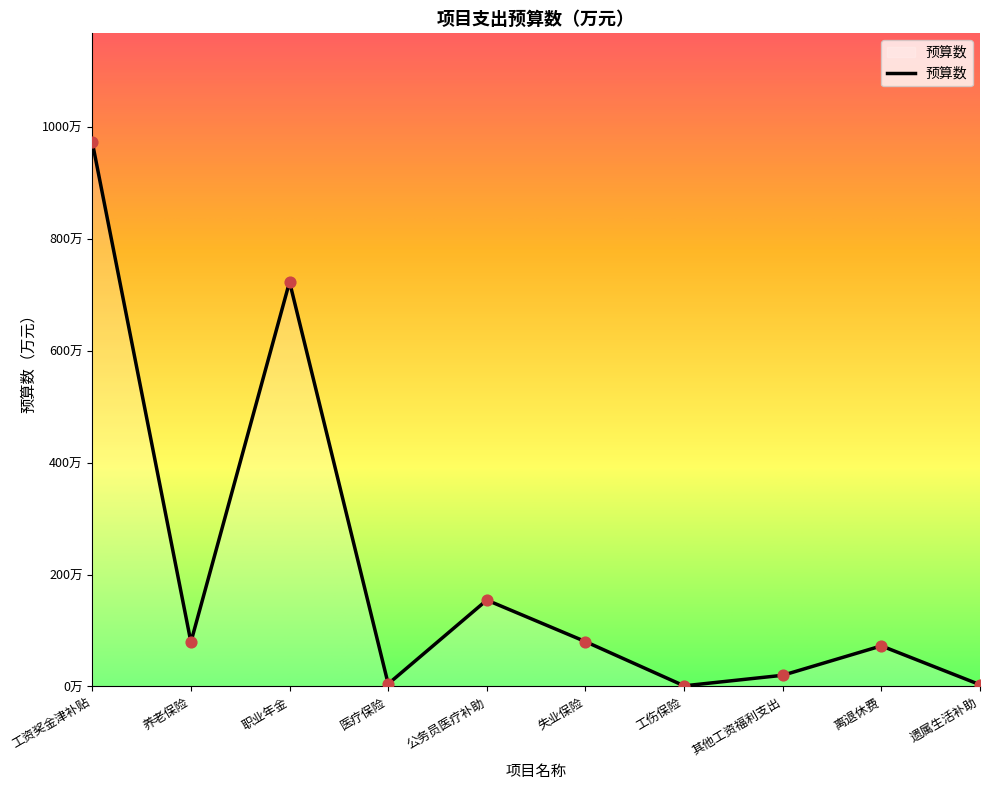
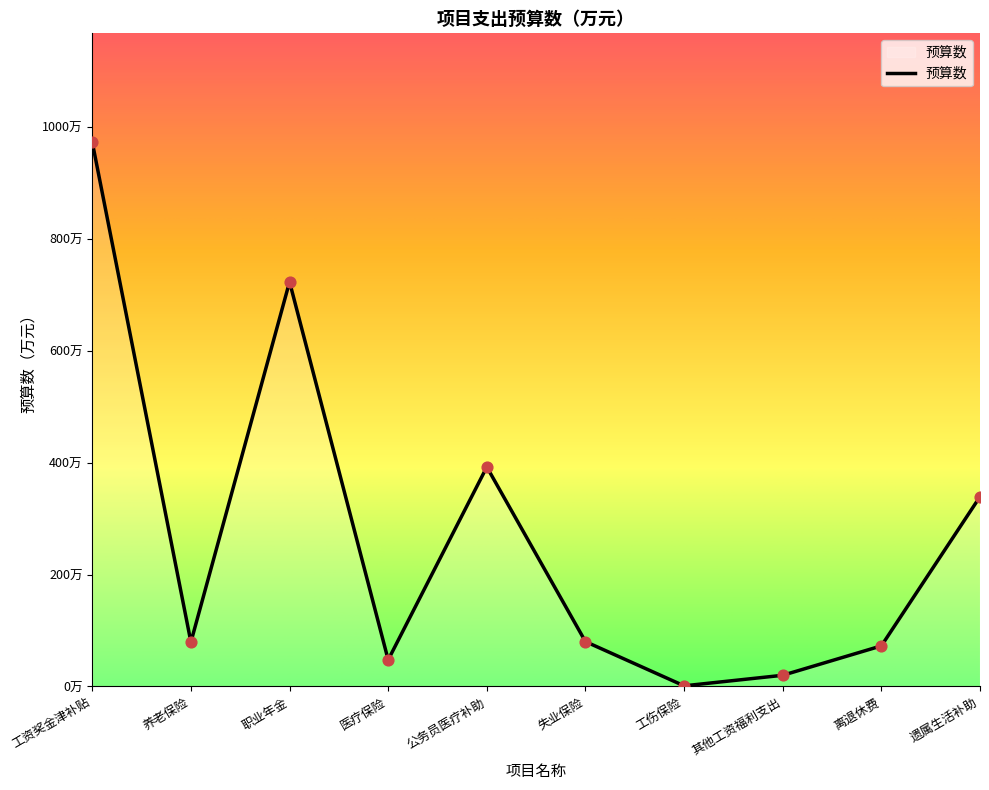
  {
    "工资奖金津补贴": "970万",
    "养老保险": "80万",
    "职业年金": "720万",
-   "医疗保险": "0万",
-   "公务员医疗补助": "150万",
+   "医疗保险": "50万",
+   "公务员医疗补助": "390万",
    "失业保险": "80万",
    "工伤保险": "0万",
    "其他工资福利支出": "20万",
    "离退休费": "70万",
-   "遗属生活补助": "0万"
+   "遗属生活补助": "340万"
  }
